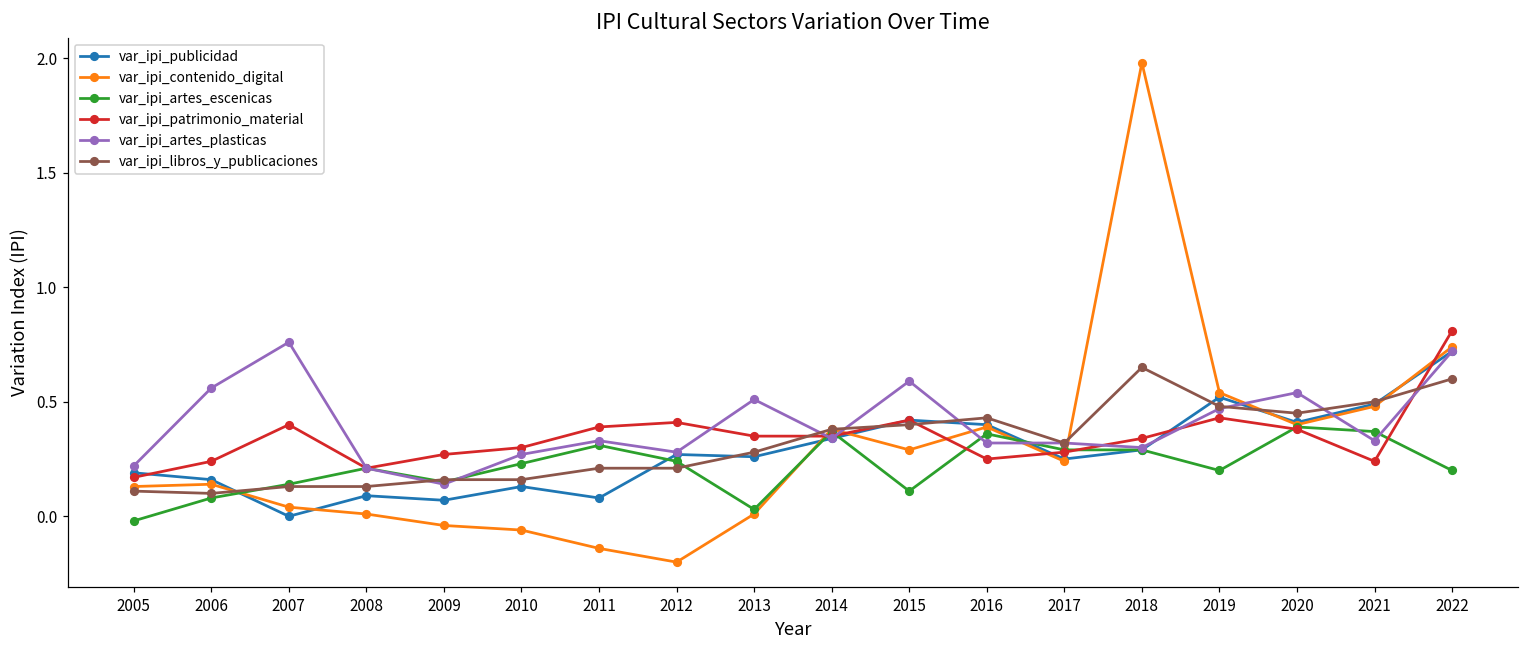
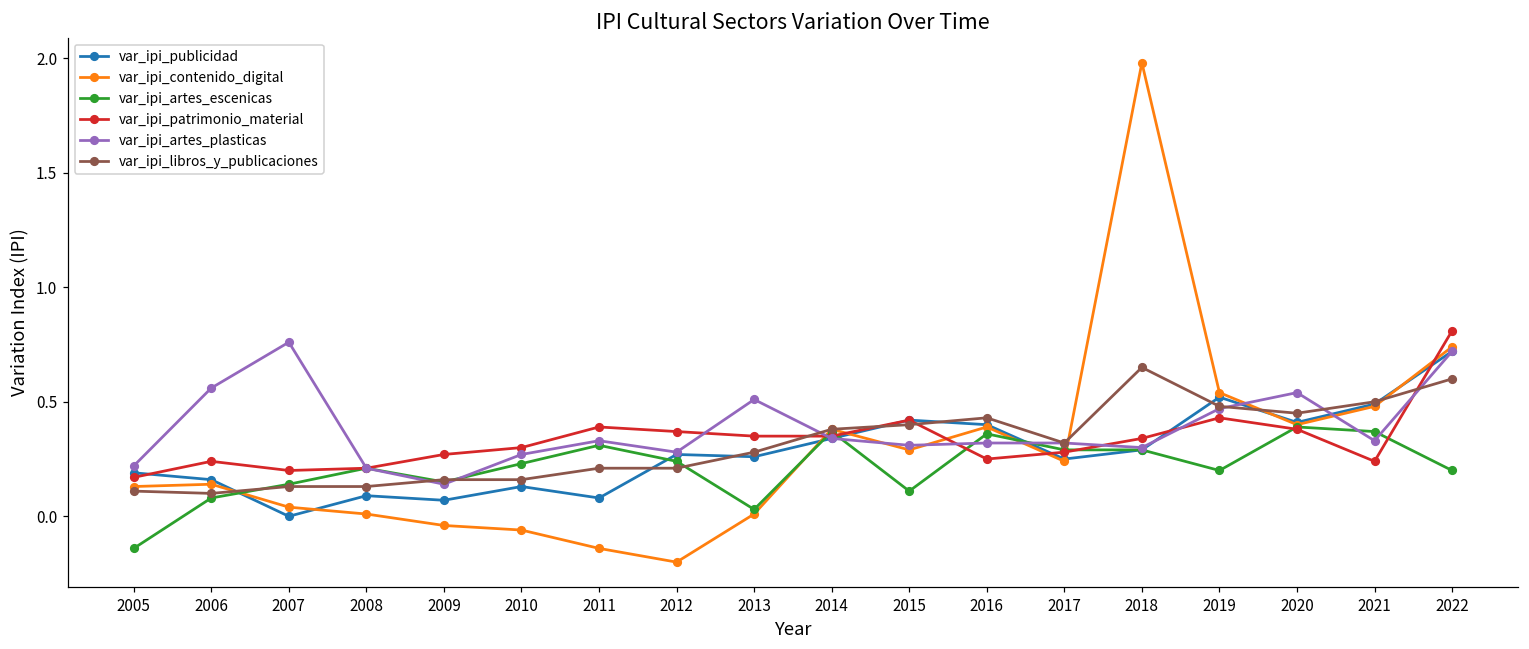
  {
    "var_ipi_publicidad": {
      "2005": 0.19,
      "2006": 0.16,
      "2007": 0.00,
      "2008": 0.09,
      "2009": 0.07,
      "2010": 0.13,
      "2011": 0.08,
      "2013": 0.26,
      "2019": 0.52
    },
    "var_ipi_contenido_digital": {
      "2005": 0.13,
      "2006": 0.14,
      "2007": 0.04,
      "2008": 0.01,
      "2009": -0.04,
      "2010": -0.06,
      "2011": -0.14,
      "2012": -0.20,
      "2013": 0.01,
      "2015": 0.29,
      "2018": 1.98,
      "2019": 0.54,
      "2022": 0.74
    },
    "var_ipi_artes_escenicas": {
-     "2005": -0.02,
+     "2005": -0.14,
      "2006": 0.08,
      "2010": 0.23,
      "2011": 0.31,
      "2012": 0.24,
      "2013": 0.03,
      "2015": 0.11,
      "2016": 0.36,
      "2019": 0.20,
      "2021": 0.37,
      "2022": 0.20
    },
    "var_ipi_patrimonio_material": {
      "2005": 0.17,
      "2006": 0.24,
-     "2007": 0.4,
+     "2007": 0.2,
      "2009": 0.27,
      "2010": 0.30,
      "2011": 0.39,
-     "2012": 0.41,
+     "2012": 0.37,
      "2013": 0.35,
      "2016": 0.25,
      "2018": 0.34,
      "2019": 0.43,
      "2021": 0.24,
      "2022": 0.81
    },
    "var_ipi_artes_plasticas": {
      "2005": 0.22,
      "2006": 0.56,
      "2007": 0.76,
      "2010": 0.27,
      "2011": 0.33,
      "2013": 0.51,
-     "2015": 0.59,
+     "2015": 0.31,
      "2016": 0.32,
      "2020": 0.54,
      "2021": 0.33
    },
    "var_ipi_libros_y_publicaciones": {
      "2005": 0.11,
      "2006": 0.10,
      "2008": 0.13,
      "2010": 0.16,
      "2011": 0.21,
      "2012": 0.21,
      "2013": 0.28,
      "2015": 0.40,
      "2016": 0.43,
      "2018": 0.65,
      "2020": 0.45,
      "2022": 0.60
    }
  }
